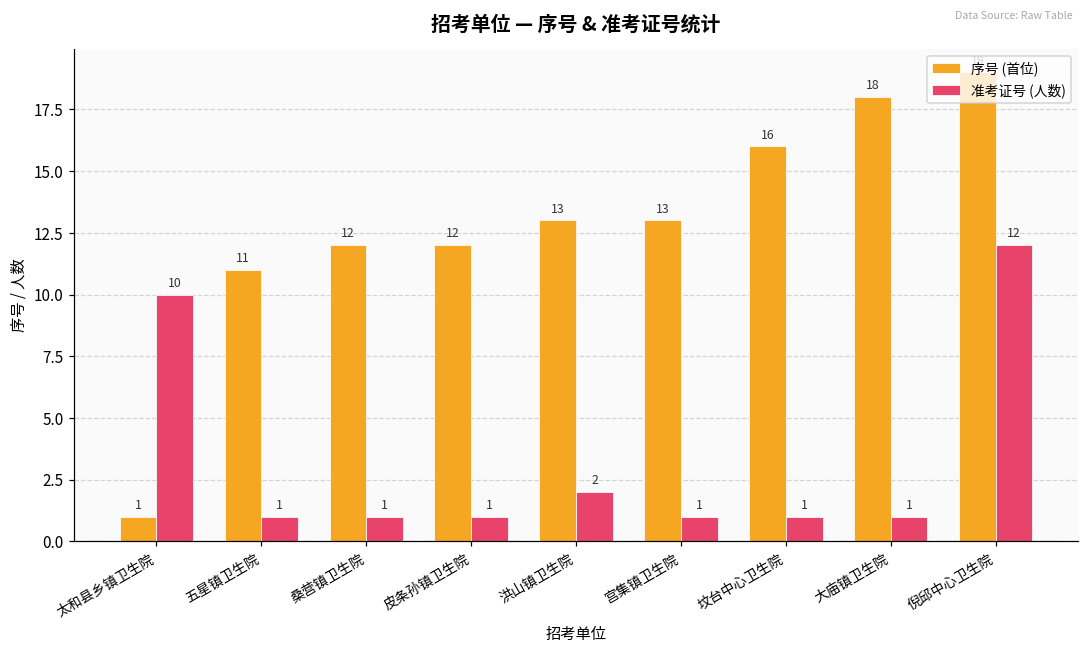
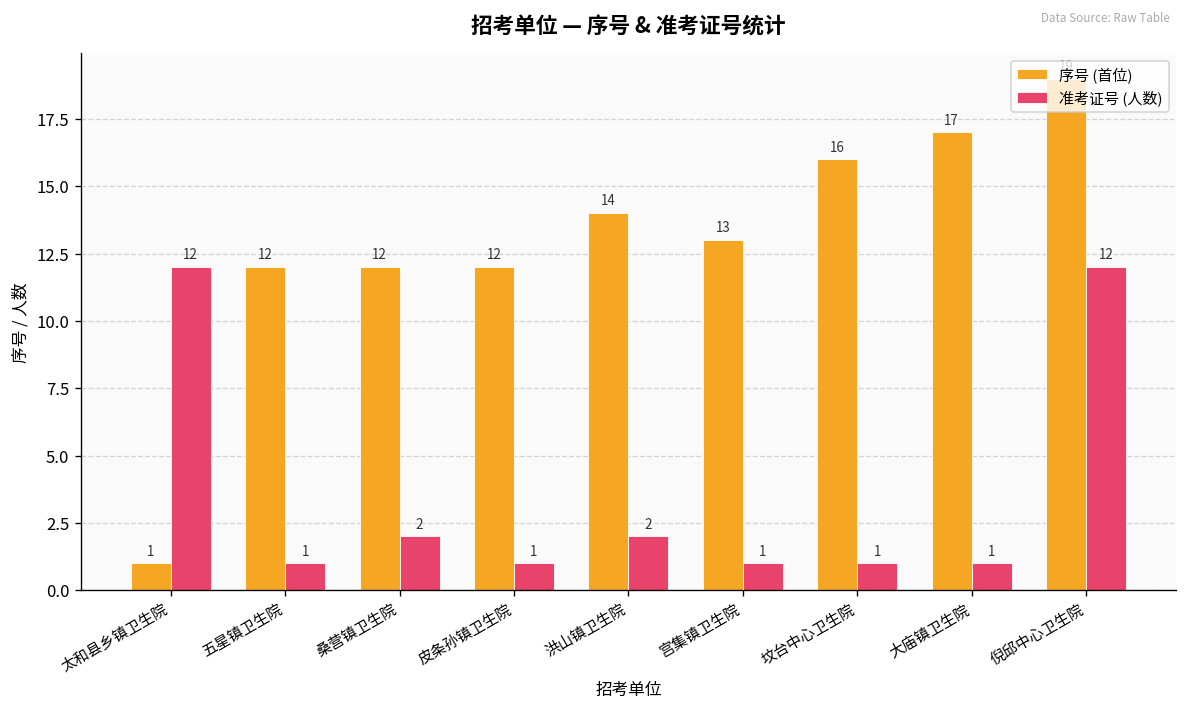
  {
    "序号 (首位)": {
      "太和县乡镇卫生院": 1,
-     "五星镇卫生院": 11,
+     "五星镇卫生院": 12,
      "桑营镇卫生院": 12,
      "皮条孙镇卫生院": 12,
-     "洪山镇卫生院": 13,
+     "洪山镇卫生院": 14,
      "宫集镇卫生院": 13,
      "坟台中心卫生院": 16,
-     "大庙镇卫生院": 18
+     "大庙镇卫生院": 17
    },
    "准考证号 (人数)": {
-     "太和县乡镇卫生院": 10,
+     "太和县乡镇卫生院": 12,
      "五星镇卫生院": 1,
-     "桑营镇卫生院": 1,
+     "桑营镇卫生院": 2,
      "皮条孙镇卫生院": 1,
      "洪山镇卫生院": 2,
      "宫集镇卫生院": 1,
      "坟台中心卫生院": 1,
      "大庙镇卫生院": 1,
      "倪邱中心卫生院": 12
    }
  }
